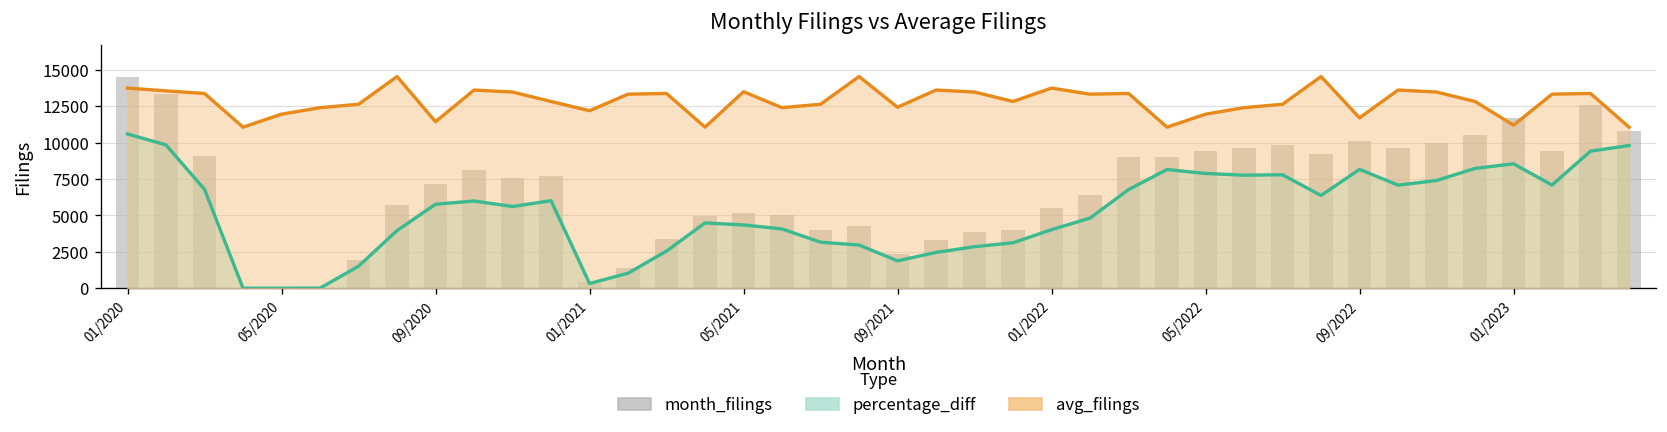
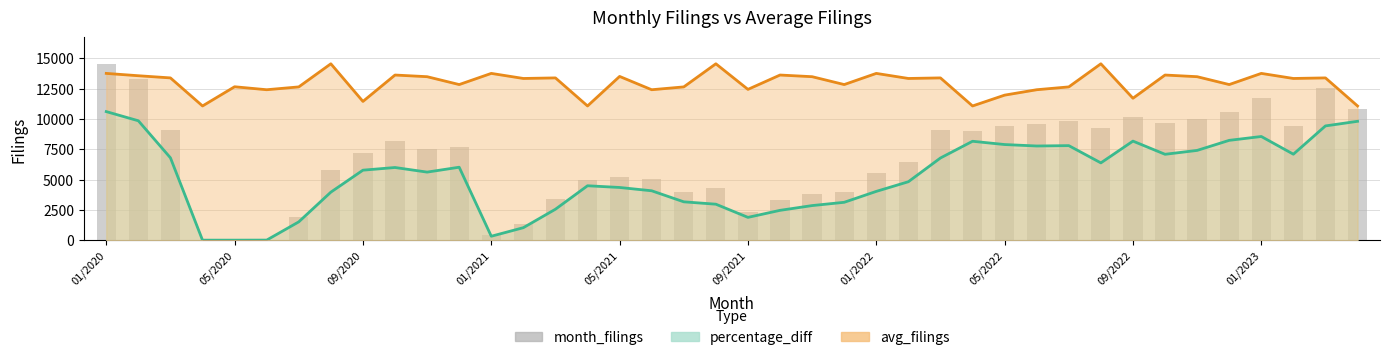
  {
    "avg_filings": {
      "01/2020": 13700,
-     "05/2020": 12000,
+     "05/2020": 12600,
      "09/2020": 11400,
-     "01/2021": 12200,
+     "01/2021": 13700,
      "05/2021": 13500,
      "09/2021": 12400,
      "01/2022": 13700,
      "05/2022": 12000,
      "09/2022": 11700,
-     "01/2023": 11200
+     "01/2023": 13700
    }
  }
